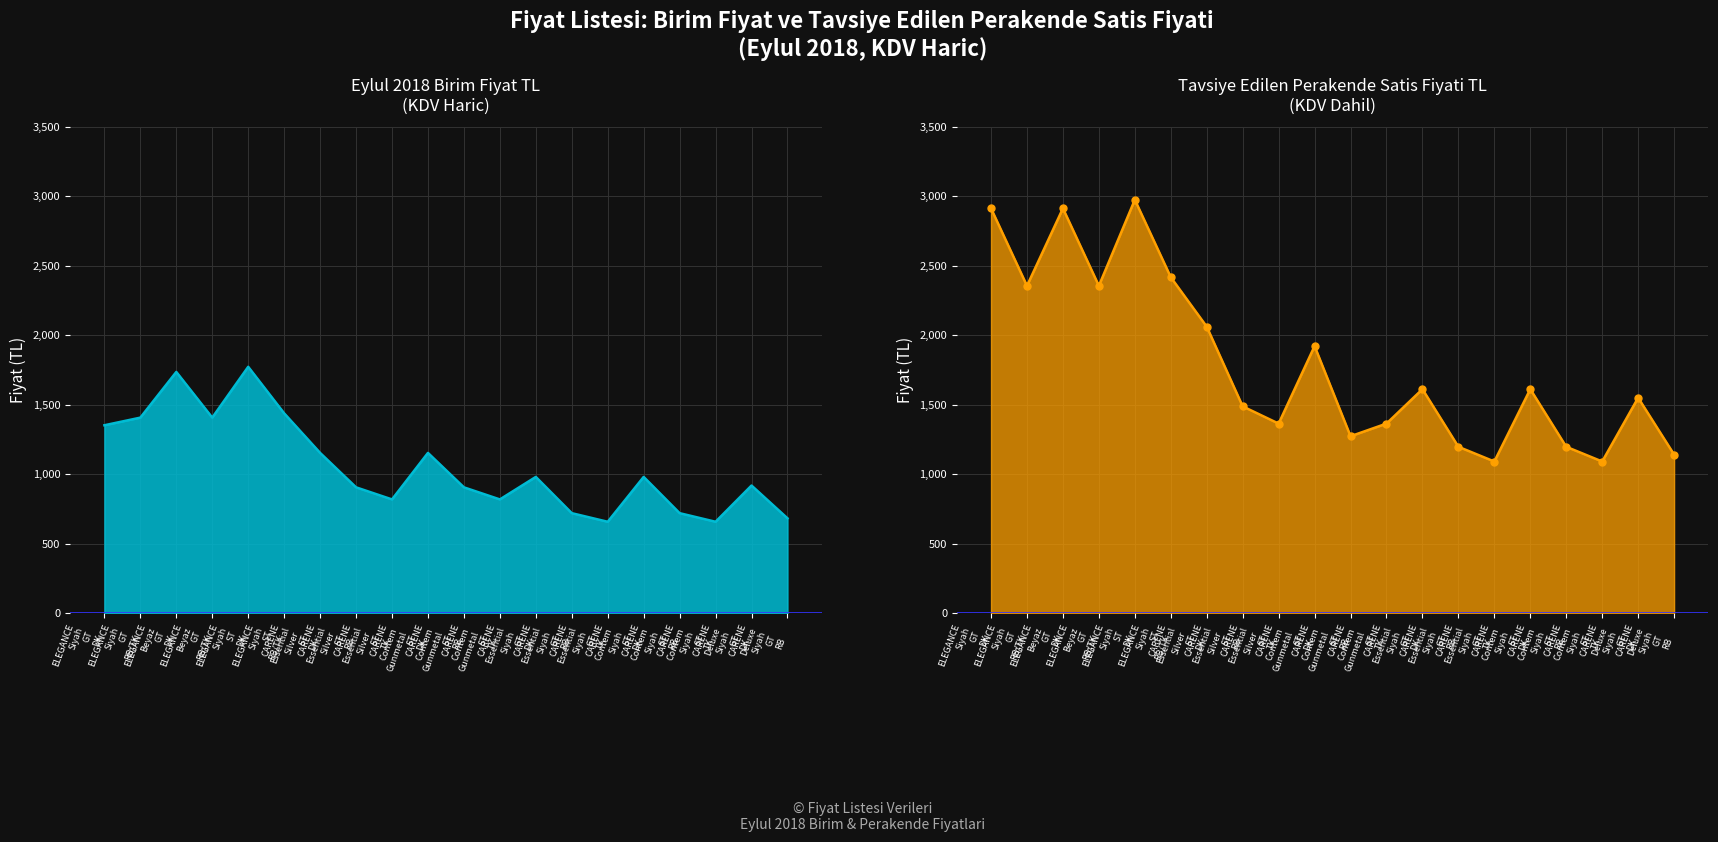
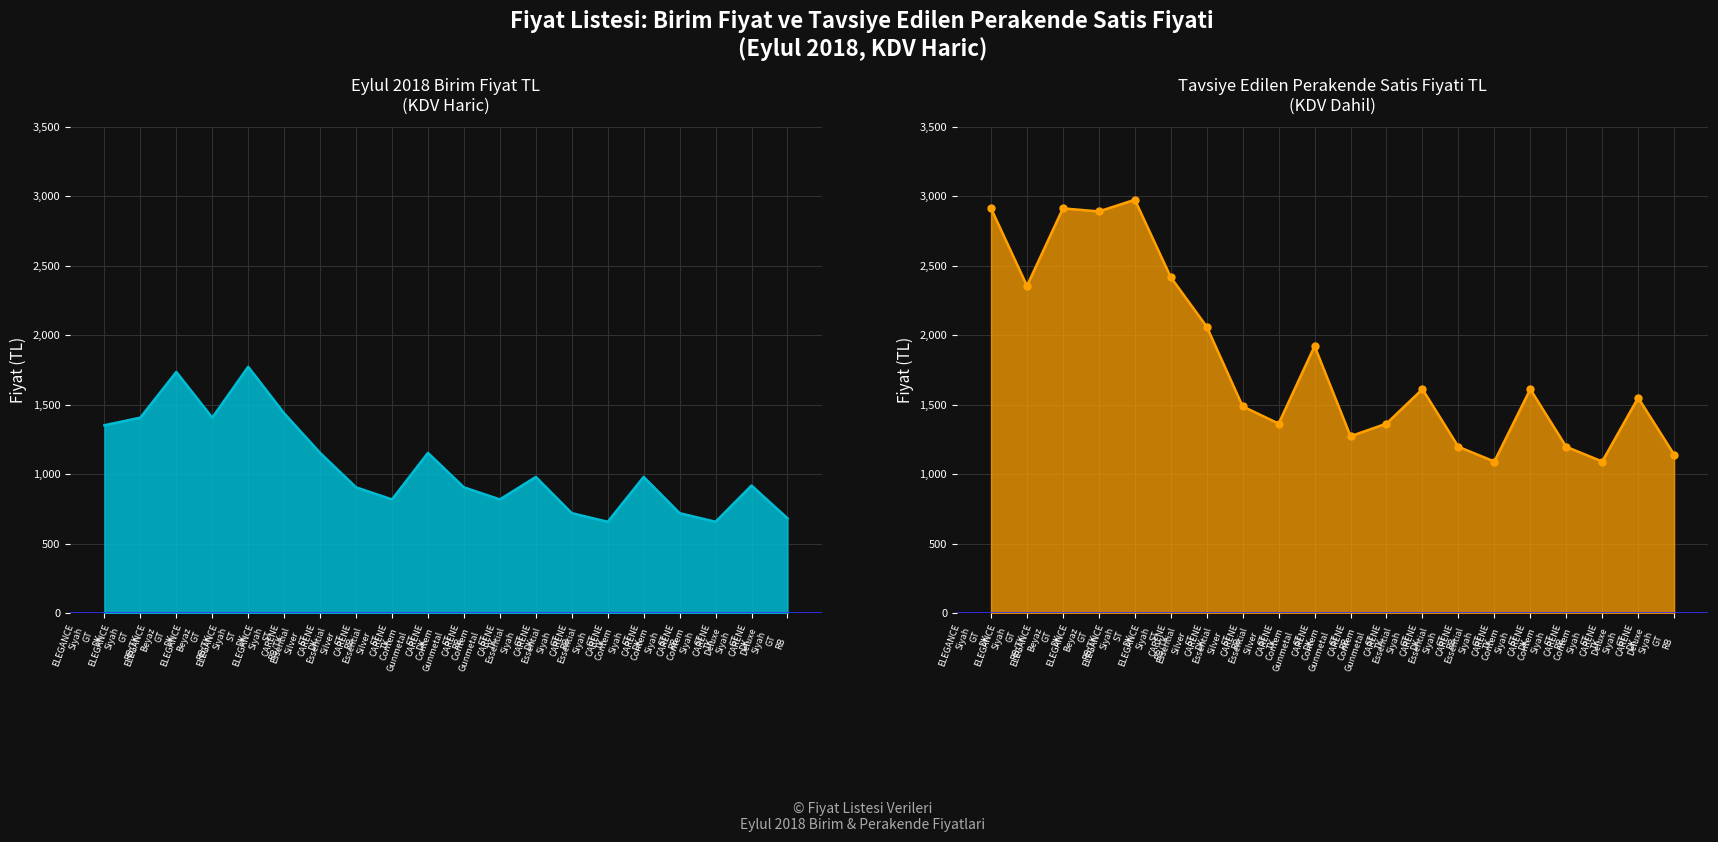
  {
    "Eylul 2018 Birim Fiyat TL (KDV Haric)": {
      "ELEGANCE Siyah GT DK": "1,350",
      "ELEGANCE Siyah GT RB/TK": "1,410",
      "ELEGANCE Beyaz GT DK": "1,740",
      "ELEGANCE Beyaz GT RB/TK": "1,410",
      "ELEGANCE Siyah ST DK": "1,770",
      "ELEGANCE Siyah ST RB/TK": "1,440",
      "CARENE Essential Silver ST DK": "1,150",
      "CARENE Essential Silver ST RB": "910",
      "CARENE Essential Silver ST TK": "820",
      "CARENE Contem Gunmetal ST DK": "1,150",
      "CARENE Contem Gunmetal ST RB": "910",
      "CARENE Contem Gunmetal ST TK": "820",
      "CARENE Essential Siyah GT DK": "980",
      "CARENE Essential Siyah GT RB": "720",
      "CARENE Essential Siyah GT TK": "660",
      "CARENE Contem Siyah ST DK": "980",
      "CARENE Contem Siyah ST RB": "720",
      "CARENE Contem Siyah ST TK": "660",
      "CARENE Deluxe Siyah GT DK": "920",
      "CARENE Deluxe Siyah GT RB": "680"
    },
    "Tavsiye Edilen Perakende Satis Fiyati TL (KDV Dahil)": {
      "ELEGANCE Siyah GT DK": "2,910",
      "ELEGANCE Siyah GT RB/TK": "2,360",
      "ELEGANCE Beyaz GT DK": "2,910",
-     "ELEGANCE Beyaz GT RB/TK": "2,360",
+     "ELEGANCE Beyaz GT RB/TK": "2,890",
      "ELEGANCE Siyah ST DK": "2,980",
      "ELEGANCE Siyah ST RB/TK": "2,420",
      "CARENE Essential Silver ST DK": "2,060",
      "CARENE Essential Silver ST RB": "1,490",
      "CARENE Essential Silver ST TK": "1,360",
      "CARENE Contem Gunmetal ST DK": "1,920",
      "CARENE Contem Gunmetal ST RB": "1,270",
      "CARENE Contem Gunmetal ST TK": "1,360",
      "CARENE Essential Siyah GT DK": "1,610",
      "CARENE Essential Siyah GT RB": "1,200",
      "CARENE Essential Siyah GT TK": "1,090",
      "CARENE Contem Siyah ST DK": "1,610",
      "CARENE Contem Siyah ST RB": "1,200",
      "CARENE Contem Siyah ST TK": "1,090",
      "CARENE Deluxe Siyah GT DK": "1,550",
      "CARENE Deluxe Siyah GT RB": "1,140"
    }
  }
